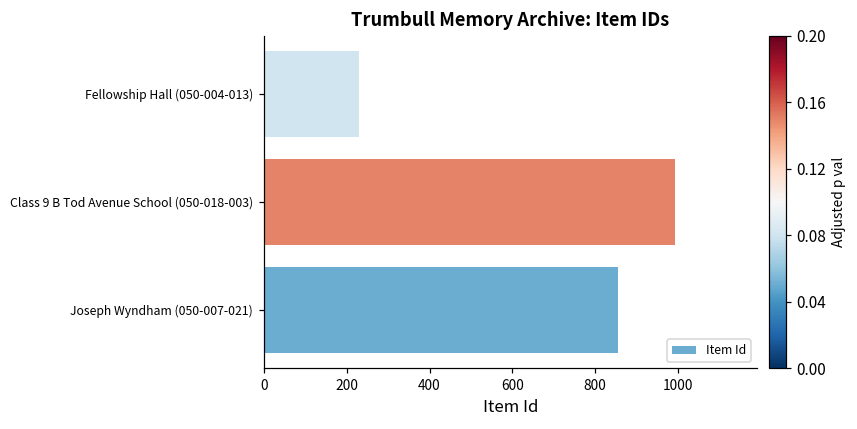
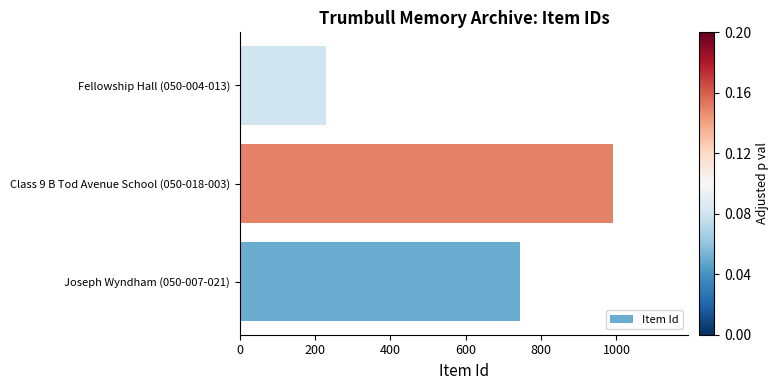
  {
    "Fellowship Hall (050-004-013)": 230,
    "Class 9 B Tod Avenue School (050-018-003)": 990,
-   "Joseph Wyndham (050-007-021)": 860
+   "Joseph Wyndham (050-007-021)": 750
  }
